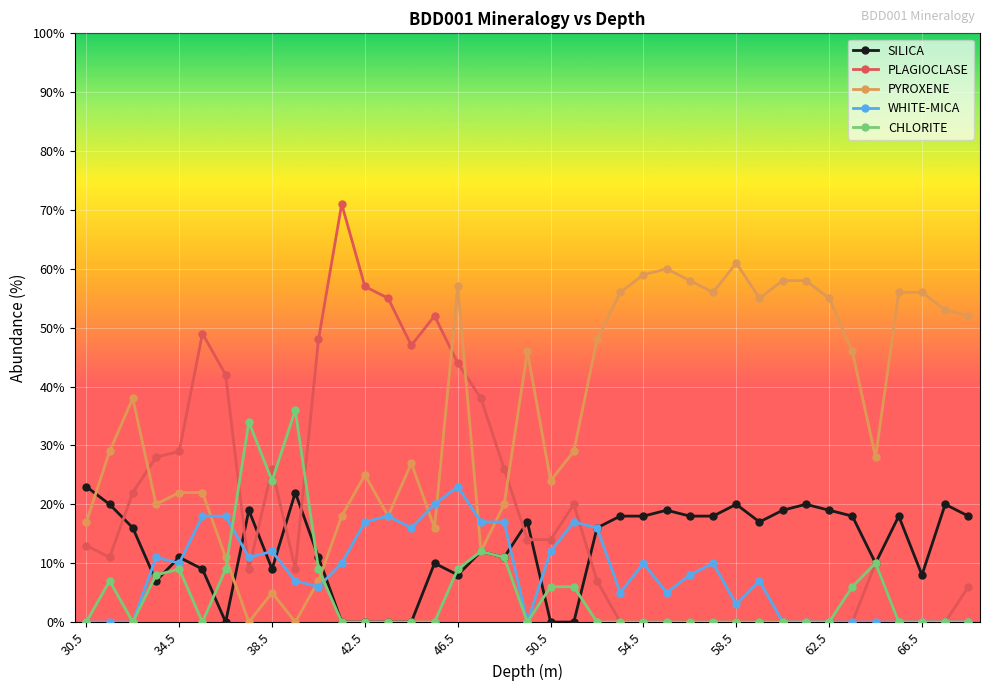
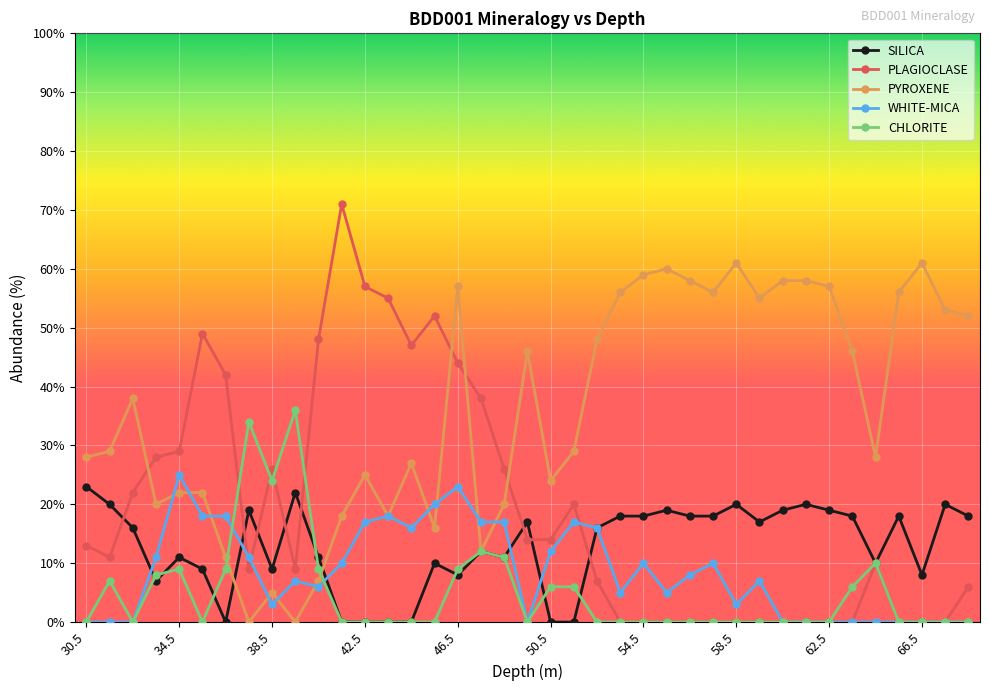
  {
    "SILICA": {
      "30.5": "23%",
      "34.5": "11%",
      "38.5": "9%",
      "46.5": "8%",
      "50.5": "0%",
      "54.5": "18%",
      "58.5": "20%",
      "62.5": "19%",
      "66.5": "8%"
    },
    "PLAGIOCLASE": {
      "30.5": "13%",
      "34.5": "29%",
      "38.5": "26%",
      "42.5": "57%",
      "46.5": "44%",
      "50.5": "14%"
    },
    "PYROXENE": {
-     "30.5": "17%",
+     "30.5": "28%",
      "34.5": "22%",
      "38.5": "5%",
      "42.5": "25%",
      "46.5": "57%",
      "50.5": "24%",
      "54.5": "59%",
      "58.5": "61%",
-     "62.5": "55%",
-     "66.5": "56%"
+     "62.5": "57%",
+     "66.5": "61%"
    },
    "WHITE-MICA": {
-     "34.5": "10%",
-     "38.5": "12%",
+     "34.5": "25%",
+     "38.5": "3%",
      "42.5": "17%",
      "46.5": "23%",
      "50.5": "12%",
      "54.5": "10%",
      "58.5": "3%"
    },
    "CHLORITE": {
      "34.5": "9%",
      "38.5": "24%",
      "46.5": "9%",
      "50.5": "6%"
    }
  }
